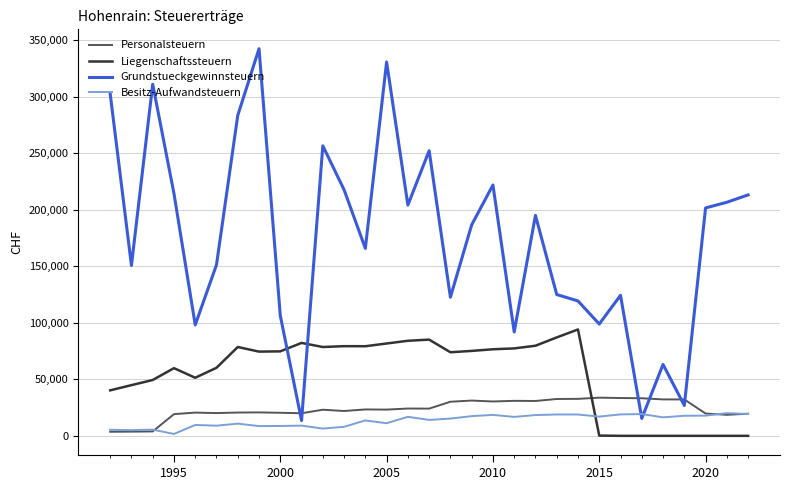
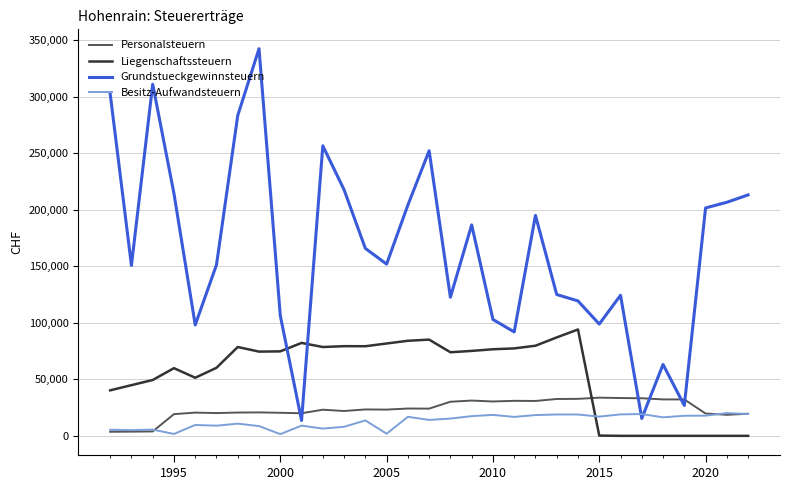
  {
    "Grundstueckgewinnsteuern": {
      "1995": "214,000",
      "2000": "106,000",
-     "2005": "331,000",
-     "2010": "222,000",
+     "2005": "152,000",
+     "2010": "103,000",
      "2015": "99,000",
      "2020": "202,000"
    },
    "Besitz-Aufwandsteuern": {
      "1995": "2,000",
-     "2000": "9,000",
-     "2005": "11,000",
+     "2000": "2,000",
+     "2005": "2,000",
      "2010": "19,000",
      "2015": "17,000"
    }
  }
